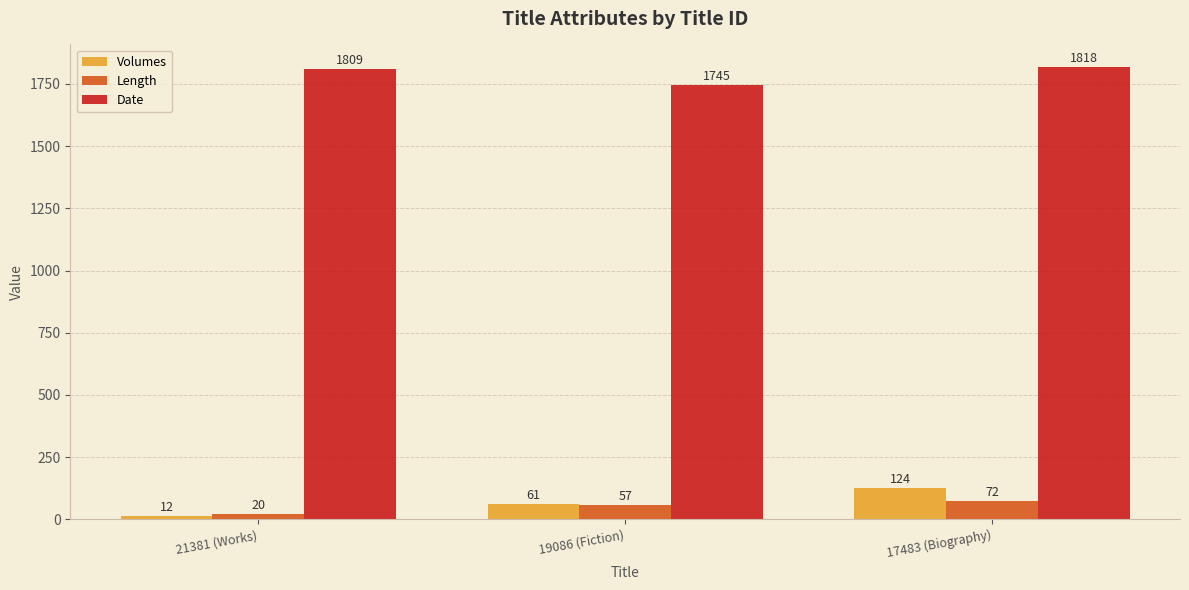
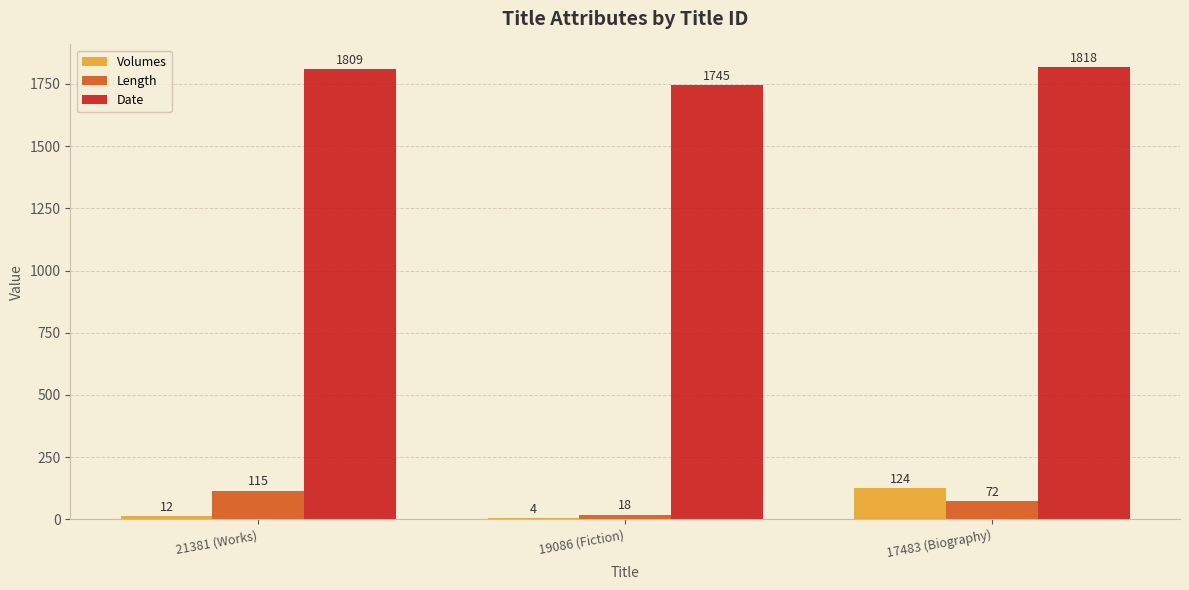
  {
    "Volumes": {
      "21381 (Works)": 12,
-     "19086 (Fiction)": 61,
+     "19086 (Fiction)": 4,
      "17483 (Biography)": 124
    },
    "Length": {
-     "21381 (Works)": 20,
-     "19086 (Fiction)": 57,
+     "21381 (Works)": 115,
+     "19086 (Fiction)": 18,
      "17483 (Biography)": 72
    },
    "Date": {
      "21381 (Works)": 1809,
      "19086 (Fiction)": 1745,
      "17483 (Biography)": 1818
    }
  }
